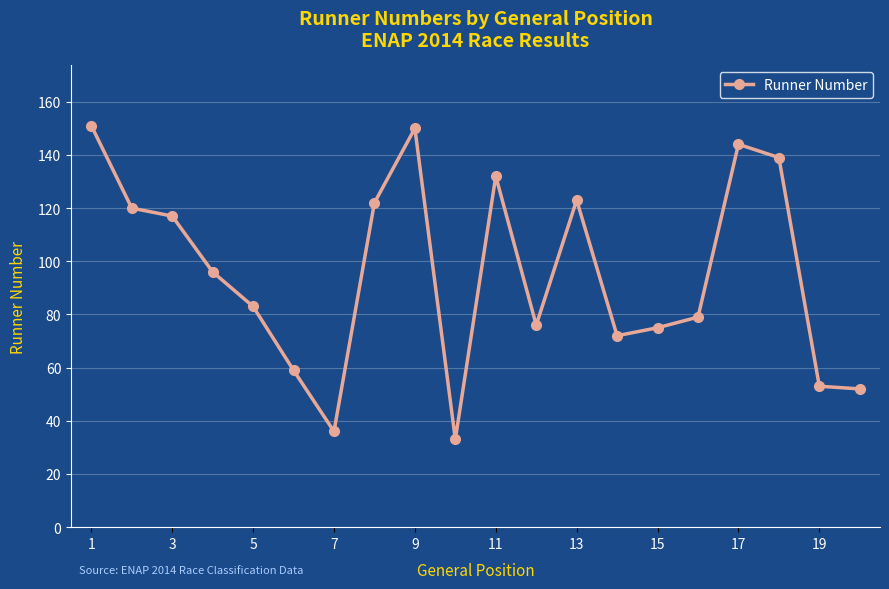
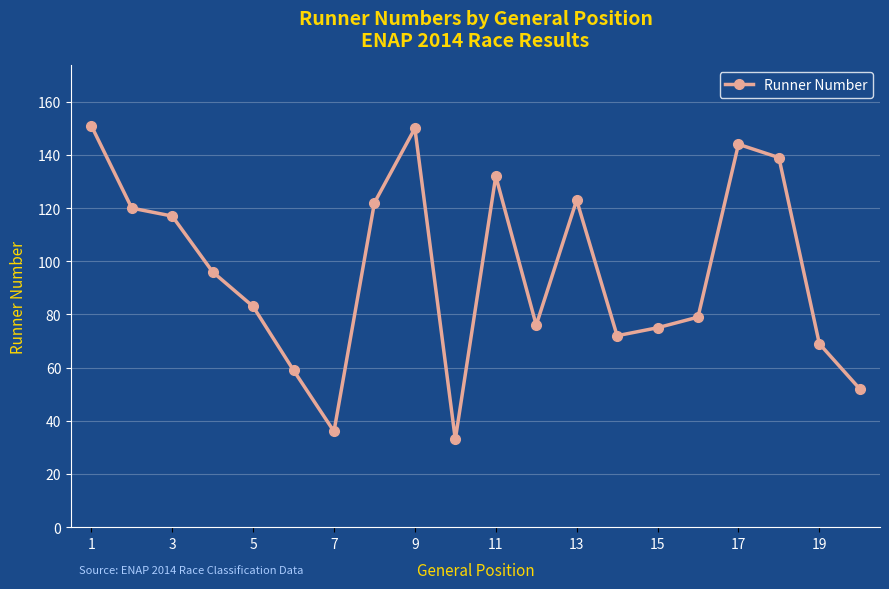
  {
    "1": 151,
    "3": 117,
    "5": 83,
    "7": 36,
    "9": 150,
    "11": 132,
    "13": 123,
    "15": 75,
    "17": 144,
-   "19": 53
+   "19": 69
  }
